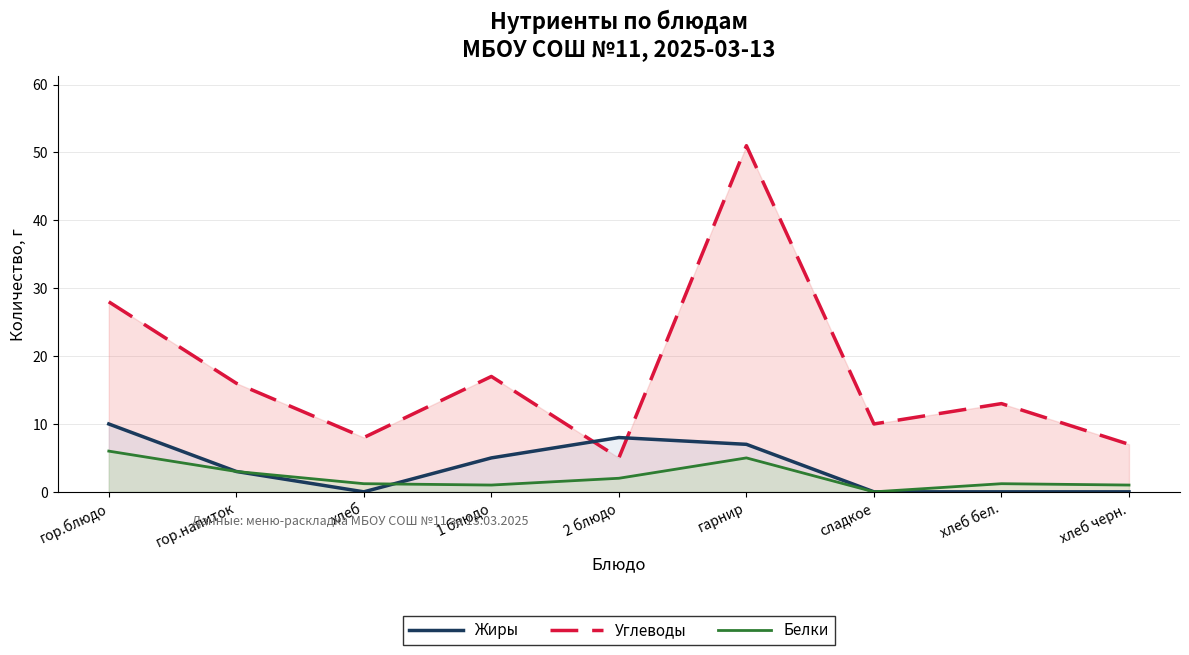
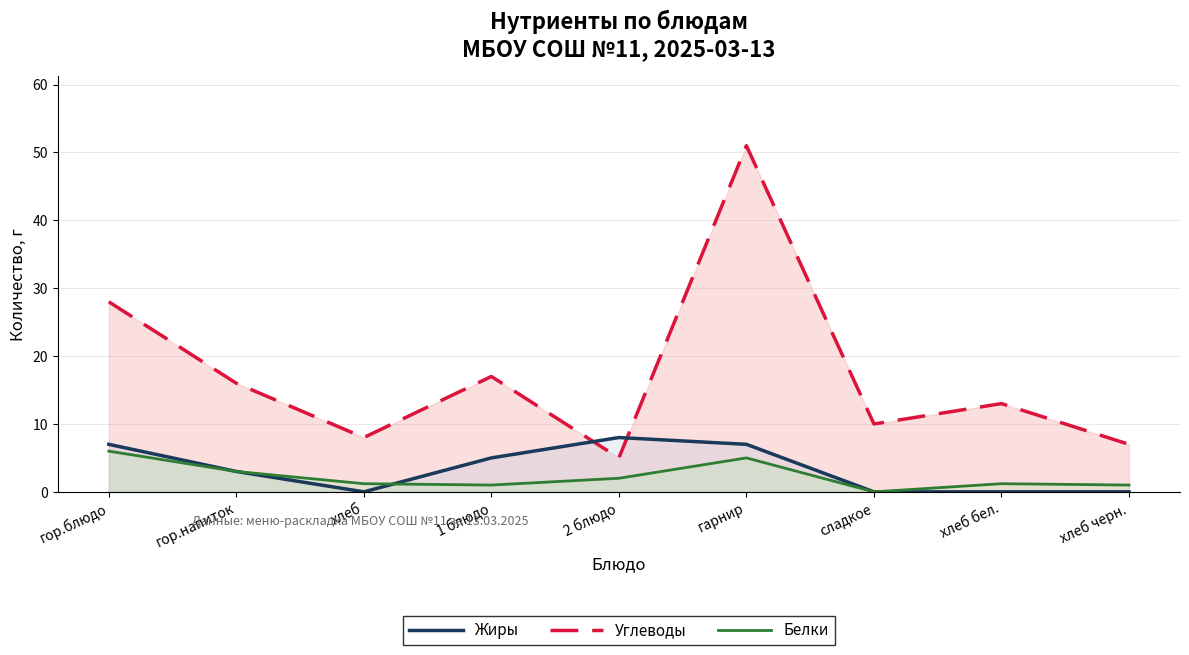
  {
    "Углеводы": {
      "гор.блюдо": 28,
      "гор.напиток": 16,
      "хлеб": 8,
      "1 блюдо": 17,
      "2 блюдо": 5,
      "гарнир": 51,
      "сладкое": 10,
      "хлеб бел.": 13,
      "хлеб черн.": 7
    },
    "Жиры": {
-     "гор.блюдо": 10,
+     "гор.блюдо": 7,
      "хлеб": 0,
      "1 блюдо": 5,
      "2 блюдо": 8,
      "гарнир": 7,
      "хлеб бел.": 0,
      "хлеб черн.": 0
    },
    "Белки": {
      "гор.блюдо": 6,
      "хлеб": 1,
      "1 блюдо": 1,
      "2 блюдо": 2,
      "гарнир": 5,
      "хлеб бел.": 1,
      "хлеб черн.": 1
    }
  }
